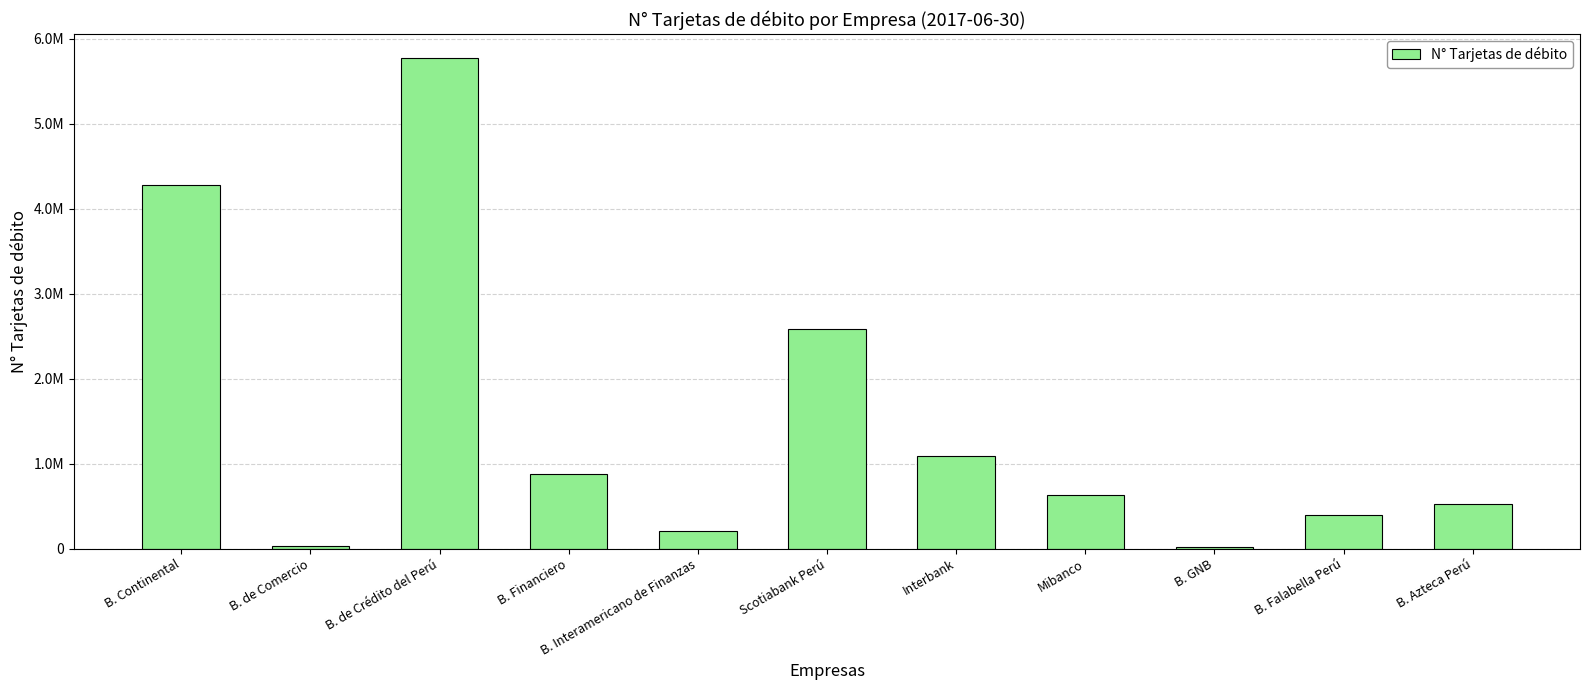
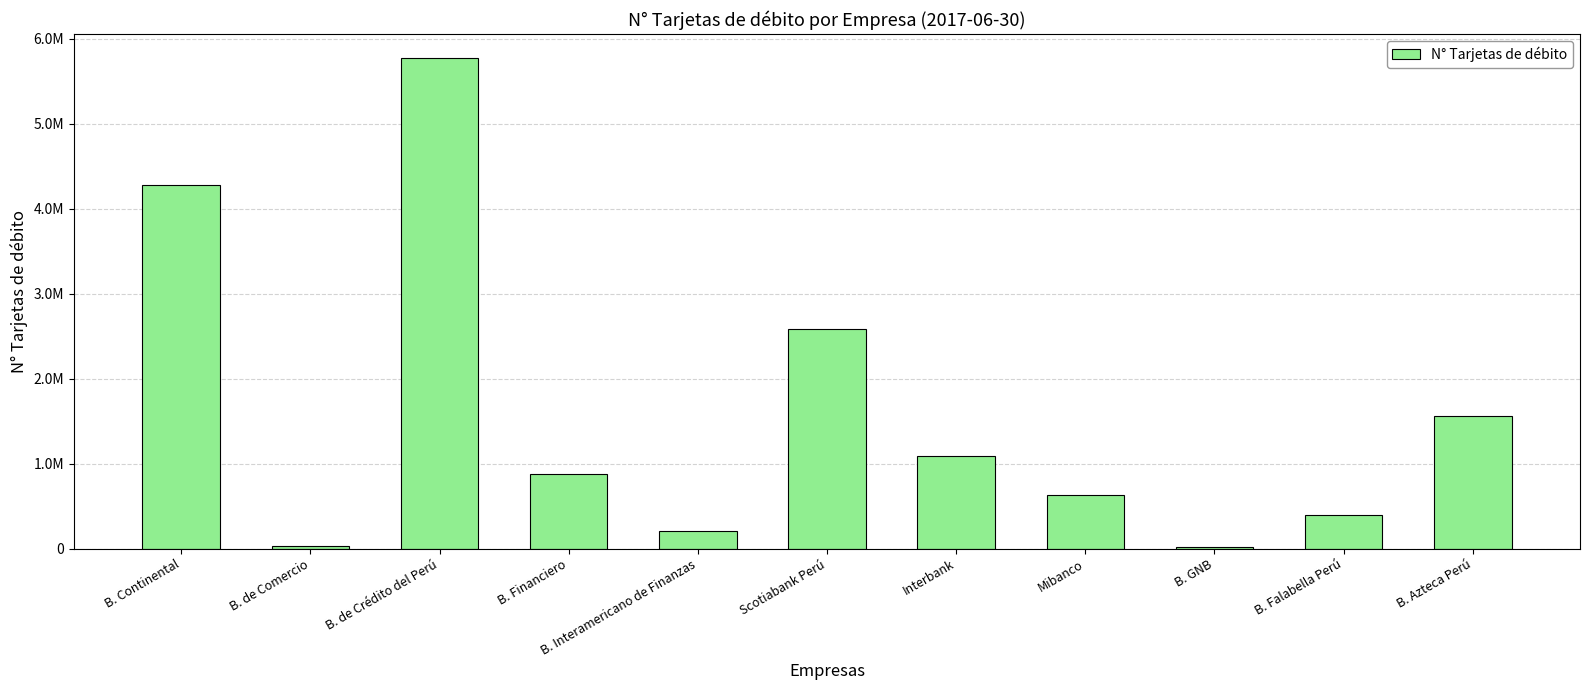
  {
    "B. Continental": 4300000,
    "B. de Comercio": 0,
    "B. de Crédito del Perú": 5800000,
    "B. Financiero": 900000,
    "B. Interamericano de Finanzas": 200000,
    "Scotiabank Perú": 2600000,
    "Interbank": 1100000,
    "Mibanco": 600000,
    "B. Falabella Perú": 400000,
-   "B. Azteca Perú": 500000
+   "B. Azteca Perú": 1600000
  }
